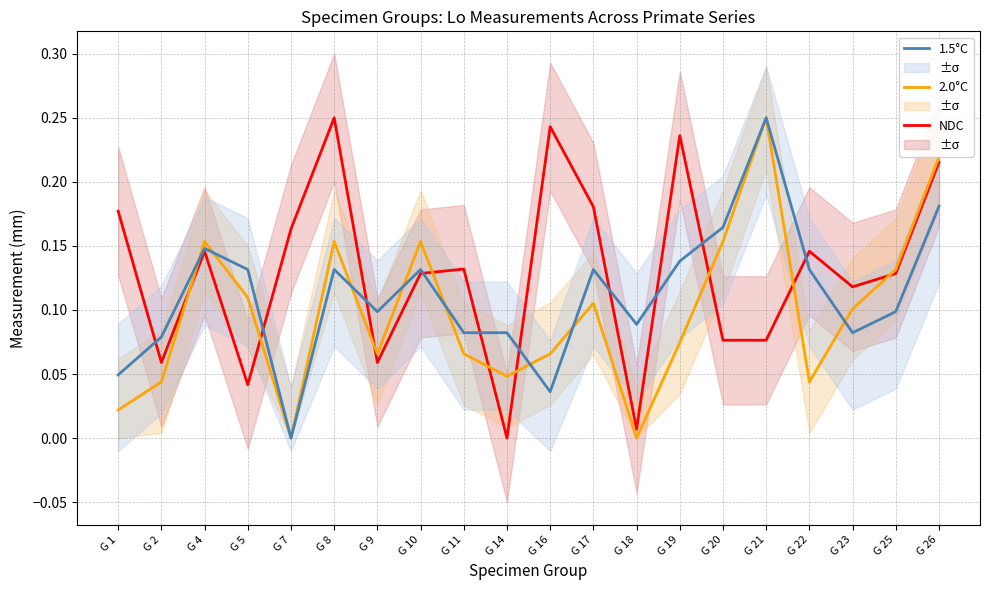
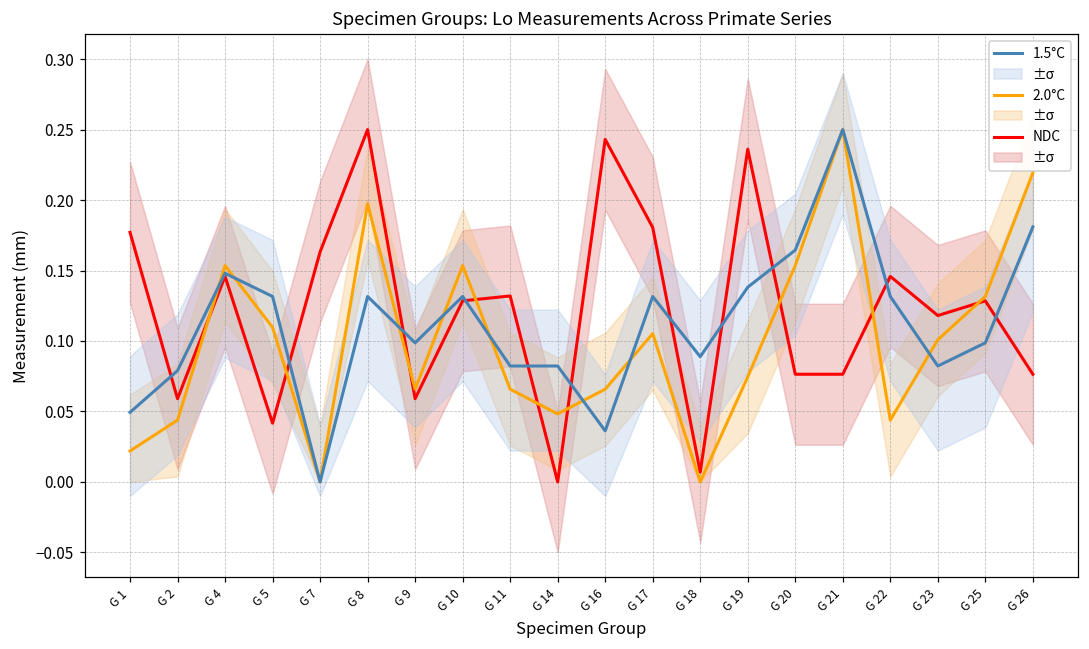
  {
    "NDC": {
      "G 1": 0.177,
      "G 2": 0.059,
      "G 4": 0.146,
      "G 5": 0.042,
      "G 7": 0.163,
      "G 8": 0.250,
      "G 9": 0.059,
      "G 10": 0.128,
      "G 11": 0.132,
      "G 14": 0.000,
      "G 16": 0.243,
      "G 17": 0.181,
      "G 18": 0.007,
      "G 19": 0.236,
      "G 20": 0.076,
      "G 21": 0.076,
      "G 22": 0.146,
      "G 23": 0.118,
      "G 25": 0.128,
-     "G 26": 0.215
+     "G 26": 0.076
    },
    "2.0°C": {
      "G 1": 0.022,
      "G 2": 0.044,
      "G 4": 0.154,
      "G 5": 0.110,
-     "G 8": 0.154,
+     "G 8": 0.197,
      "G 9": 0.066,
      "G 10": 0.154,
      "G 11": 0.066,
      "G 16": 0.066,
      "G 17": 0.105,
      "G 18": 0.000,
      "G 19": 0.075,
      "G 20": 0.154,
      "G 22": 0.044,
      "G 23": 0.101,
      "G 25": 0.132
    },
    "1.5°C": {
      "G 1": 0.049,
      "G 2": 0.079,
      "G 4": 0.148,
      "G 5": 0.132,
      "G 8": 0.132,
      "G 9": 0.099,
      "G 10": 0.132,
      "G 11": 0.082,
      "G 14": 0.082,
      "G 16": 0.036,
      "G 17": 0.132,
      "G 18": 0.089,
      "G 19": 0.138,
      "G 20": 0.164,
      "G 22": 0.132,
      "G 23": 0.082,
      "G 25": 0.099,
      "G 26": 0.181
    }
  }
